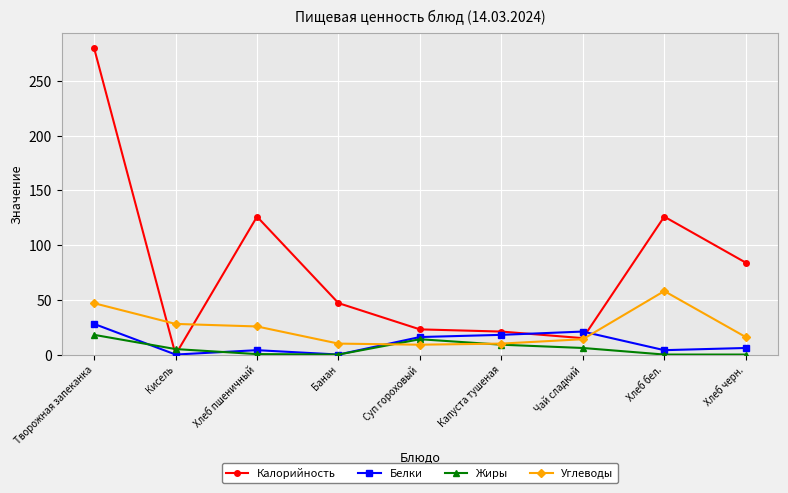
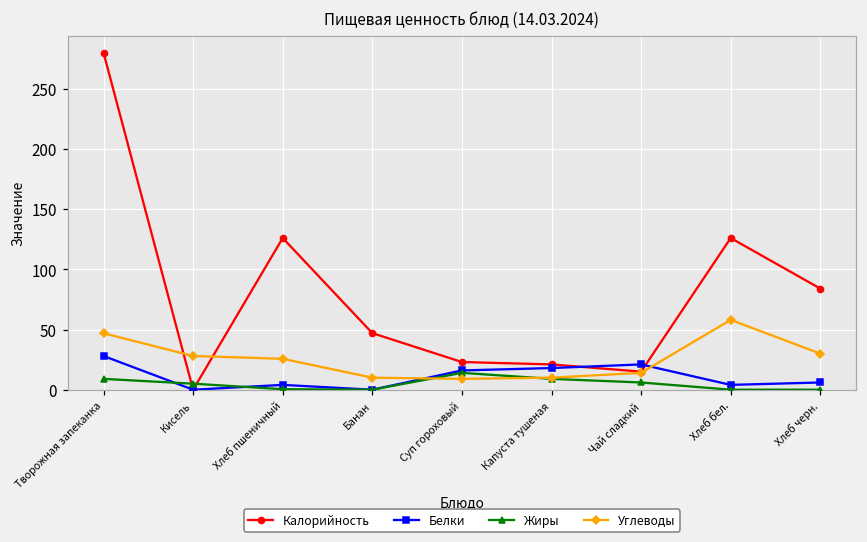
  {
    "Калорийность": {
      "Творожная запеканка": 280,
      "Хлеб пшеничный": 126,
      "Банан": 47,
      "Суп гороховый": 23,
      "Капуста тушеная": 21,
      "Хлеб бел.": 126,
      "Хлеб черн.": 84
    },
    "Белки": {
      "Творожная запеканка": 28,
      "Хлеб пшеничный": 4,
      "Капуста тушеная": 18,
      "Чай сладкий": 21,
      "Хлеб бел.": 4,
      "Хлеб черн.": 6
    },
    "Жиры": {
-     "Творожная запеканка": 18,
+     "Творожная запеканка": 9,
      "Кисель": 5,
      "Хлеб пшеничный": 0,
      "Чай сладкий": 6,
      "Хлеб бел.": 0,
      "Хлеб черн.": 0
    },
    "Углеводы": {
      "Творожная запеканка": 47,
      "Кисель": 28,
      "Хлеб пшеничный": 26,
      "Банан": 10,
      "Суп гороховый": 9,
      "Хлеб бел.": 58,
-     "Хлеб черн.": 16
+     "Хлеб черн.": 30
    }
  }
